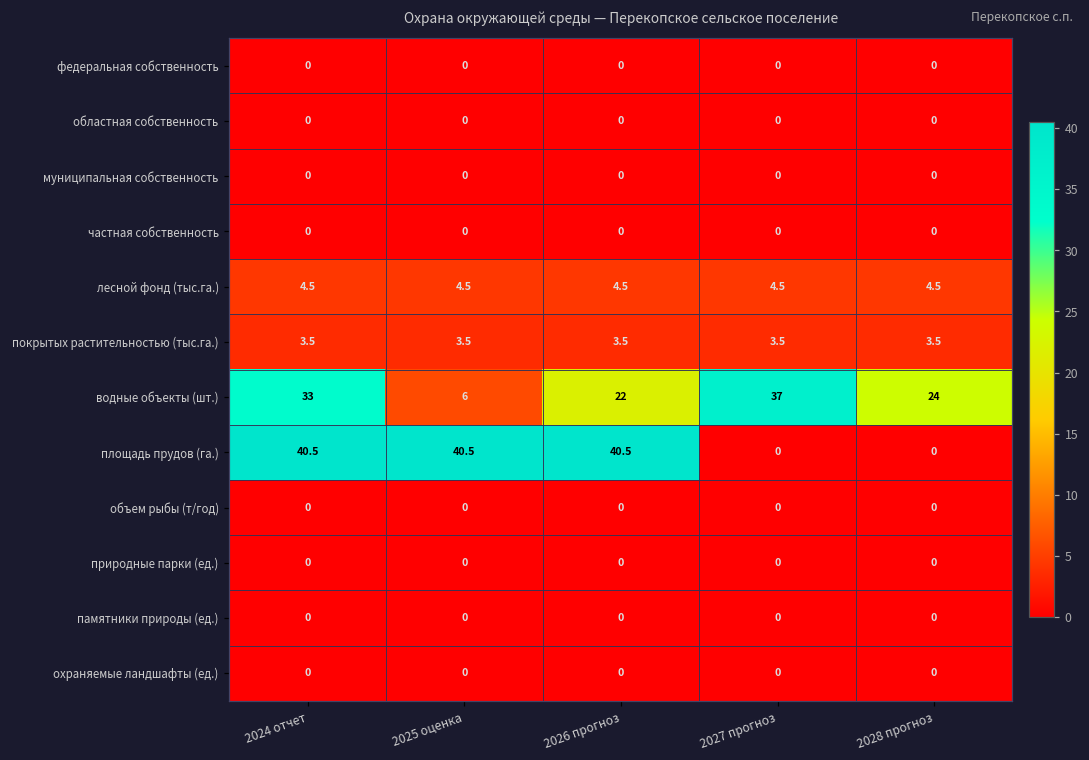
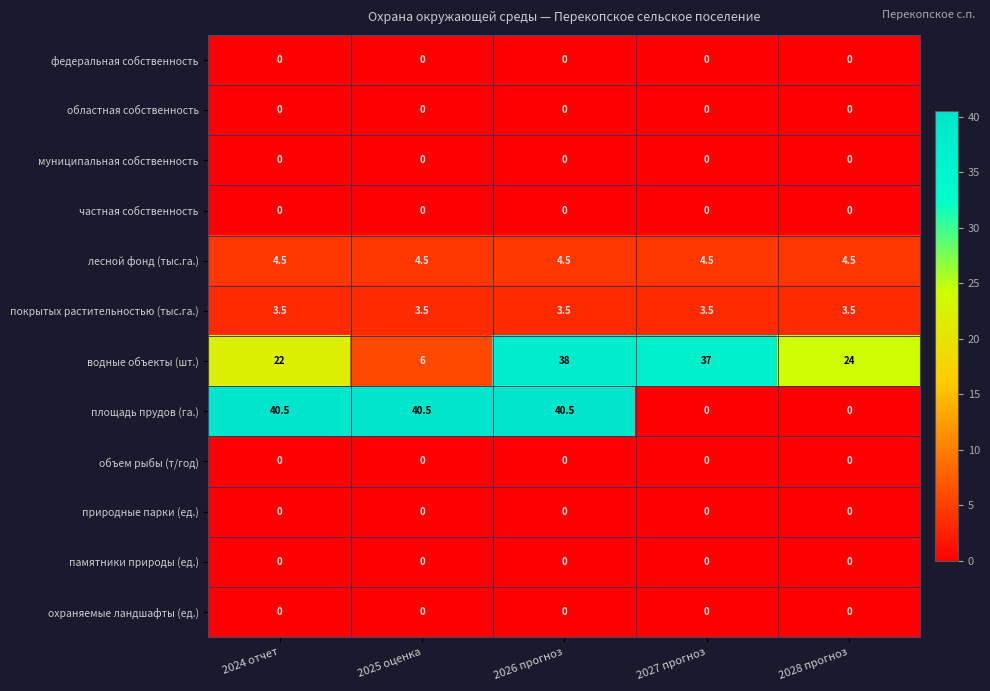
  {
    "федеральная собственность": {
      "2024 отчет": 0,
      "2025 оценка": 0,
      "2026 прогноз": 0,
      "2027 прогноз": 0,
      "2028 прогноз": 0
    },
    "областная собственность": {
      "2024 отчет": 0,
      "2025 оценка": 0,
      "2026 прогноз": 0,
      "2027 прогноз": 0,
      "2028 прогноз": 0
    },
    "муниципальная собственность": {
      "2024 отчет": 0,
      "2025 оценка": 0,
      "2026 прогноз": 0,
      "2027 прогноз": 0,
      "2028 прогноз": 0
    },
    "частная собственность": {
      "2024 отчет": 0,
      "2025 оценка": 0,
      "2026 прогноз": 0,
      "2027 прогноз": 0,
      "2028 прогноз": 0
    },
    "лесной фонд (тыс.га.)": {
      "2024 отчет": 4.5,
      "2025 оценка": 4.5,
      "2026 прогноз": 4.5,
      "2027 прогноз": 4.5,
      "2028 прогноз": 4.5
    },
    "покрытых растительностью (тыс.га.)": {
      "2024 отчет": 3.5,
      "2025 оценка": 3.5,
      "2026 прогноз": 3.5,
      "2027 прогноз": 3.5,
      "2028 прогноз": 3.5
    },
    "водные объекты (шт.)": {
-     "2024 отчет": 33,
+     "2024 отчет": 22,
      "2025 оценка": 6,
-     "2026 прогноз": 22,
+     "2026 прогноз": 38,
      "2027 прогноз": 37,
      "2028 прогноз": 24
    },
    "площадь прудов (га.)": {
      "2024 отчет": 40.5,
      "2025 оценка": 40.5,
      "2026 прогноз": 40.5,
      "2027 прогноз": 0,
      "2028 прогноз": 0
    },
    "объем рыбы (т/год)": {
      "2024 отчет": 0,
      "2025 оценка": 0,
      "2026 прогноз": 0,
      "2027 прогноз": 0,
      "2028 прогноз": 0
    },
    "природные парки (ед.)": {
      "2024 отчет": 0,
      "2025 оценка": 0,
      "2026 прогноз": 0,
      "2027 прогноз": 0,
      "2028 прогноз": 0
    },
    "памятники природы (ед.)": {
      "2024 отчет": 0,
      "2025 оценка": 0,
      "2026 прогноз": 0,
      "2027 прогноз": 0,
      "2028 прогноз": 0
    },
    "охраняемые ландшафты (ед.)": {
      "2024 отчет": 0,
      "2025 оценка": 0,
      "2026 прогноз": 0,
      "2027 прогноз": 0,
      "2028 прогноз": 0
    }
  }
